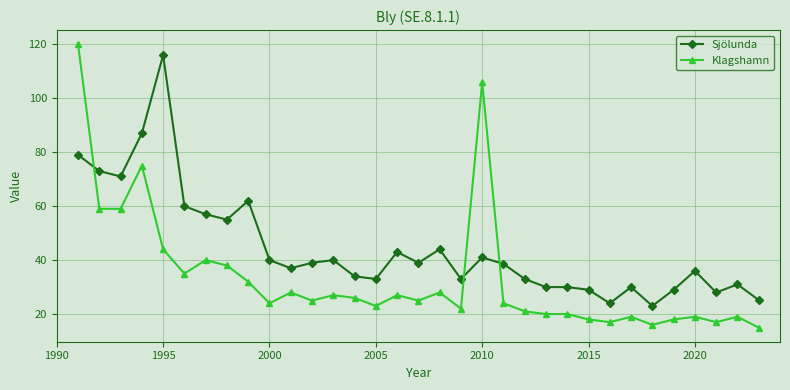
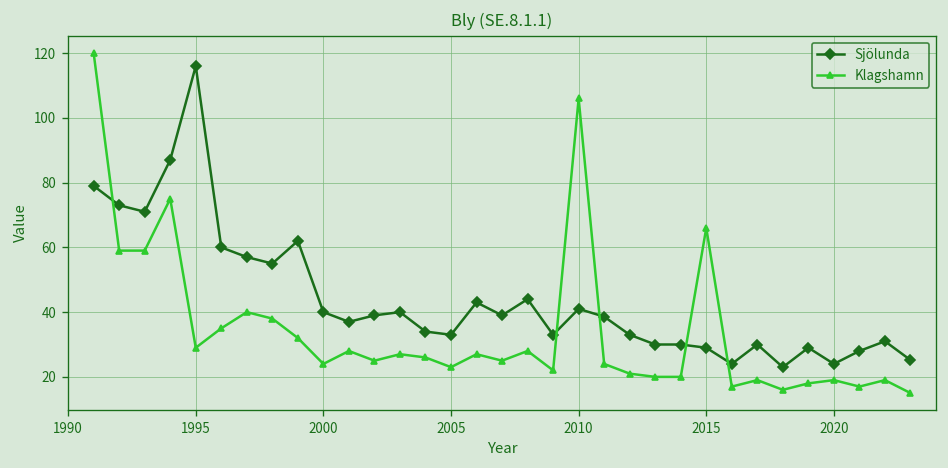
  {
    "Sjölunda": {
      "1995": 116,
      "2000": 40,
      "2005": 33,
      "2010": 41,
      "2015": 29,
-     "2020": 36
+     "2020": 24
    },
    "Klagshamn": {
-     "1995": 44,
+     "1995": 29,
      "2000": 24,
      "2005": 23,
      "2010": 106,
-     "2015": 18,
+     "2015": 66,
      "2020": 19
    }
  }
